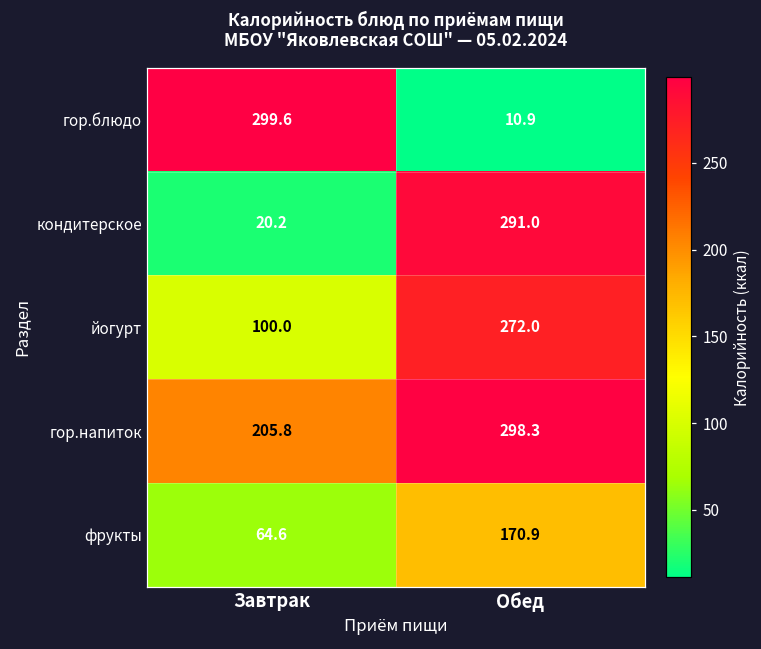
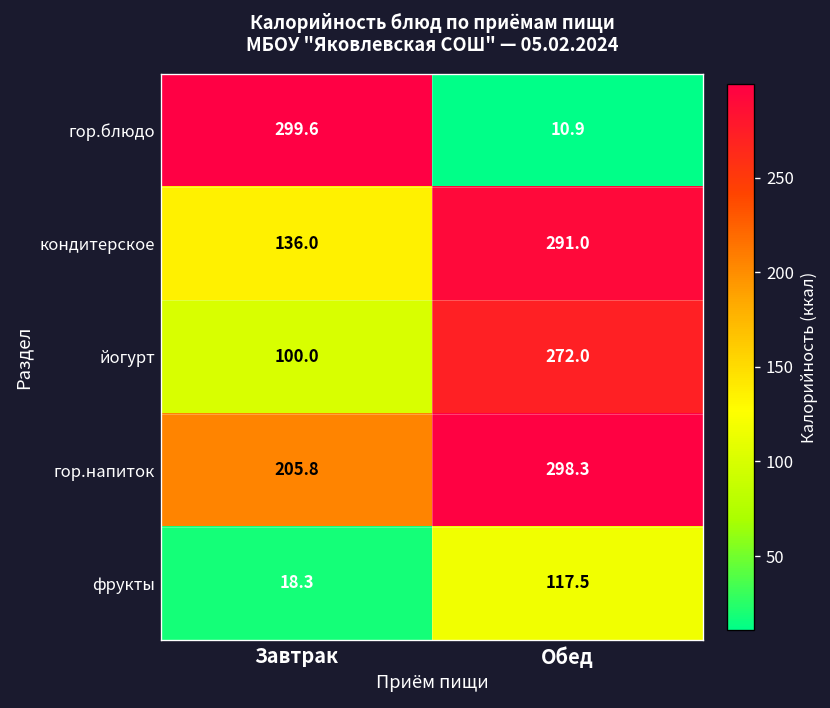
  {
    "гор.блюдо": {
      "Завтрак": 299.6,
      "Обед": 10.9
    },
    "кондитерское": {
-     "Завтрак": 20.2,
+     "Завтрак": 136.0,
      "Обед": 291.0
    },
    "йогурт": {
      "Завтрак": 100.0,
      "Обед": 272.0
    },
    "гор.напиток": {
      "Завтрак": 205.8,
      "Обед": 298.3
    },
    "фрукты": {
-     "Завтрак": 64.6,
-     "Обед": 170.9
+     "Завтрак": 18.3,
+     "Обед": 117.5
    }
  }
